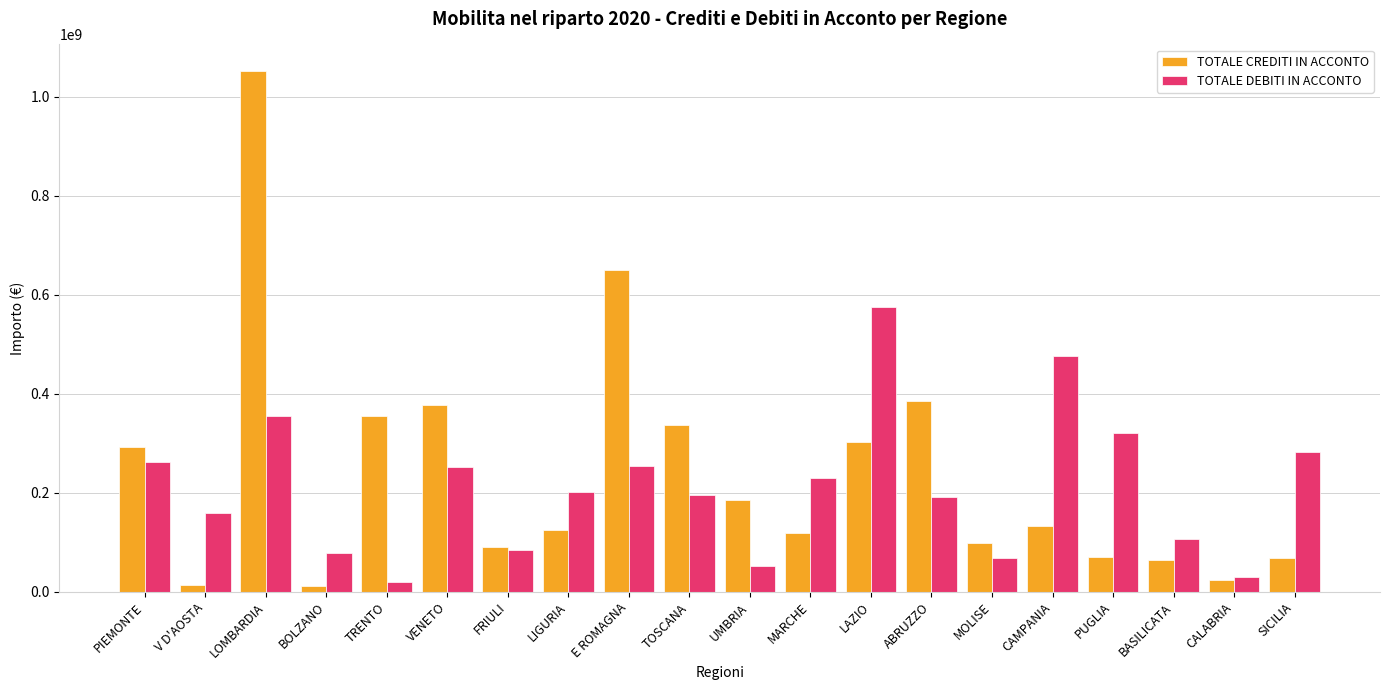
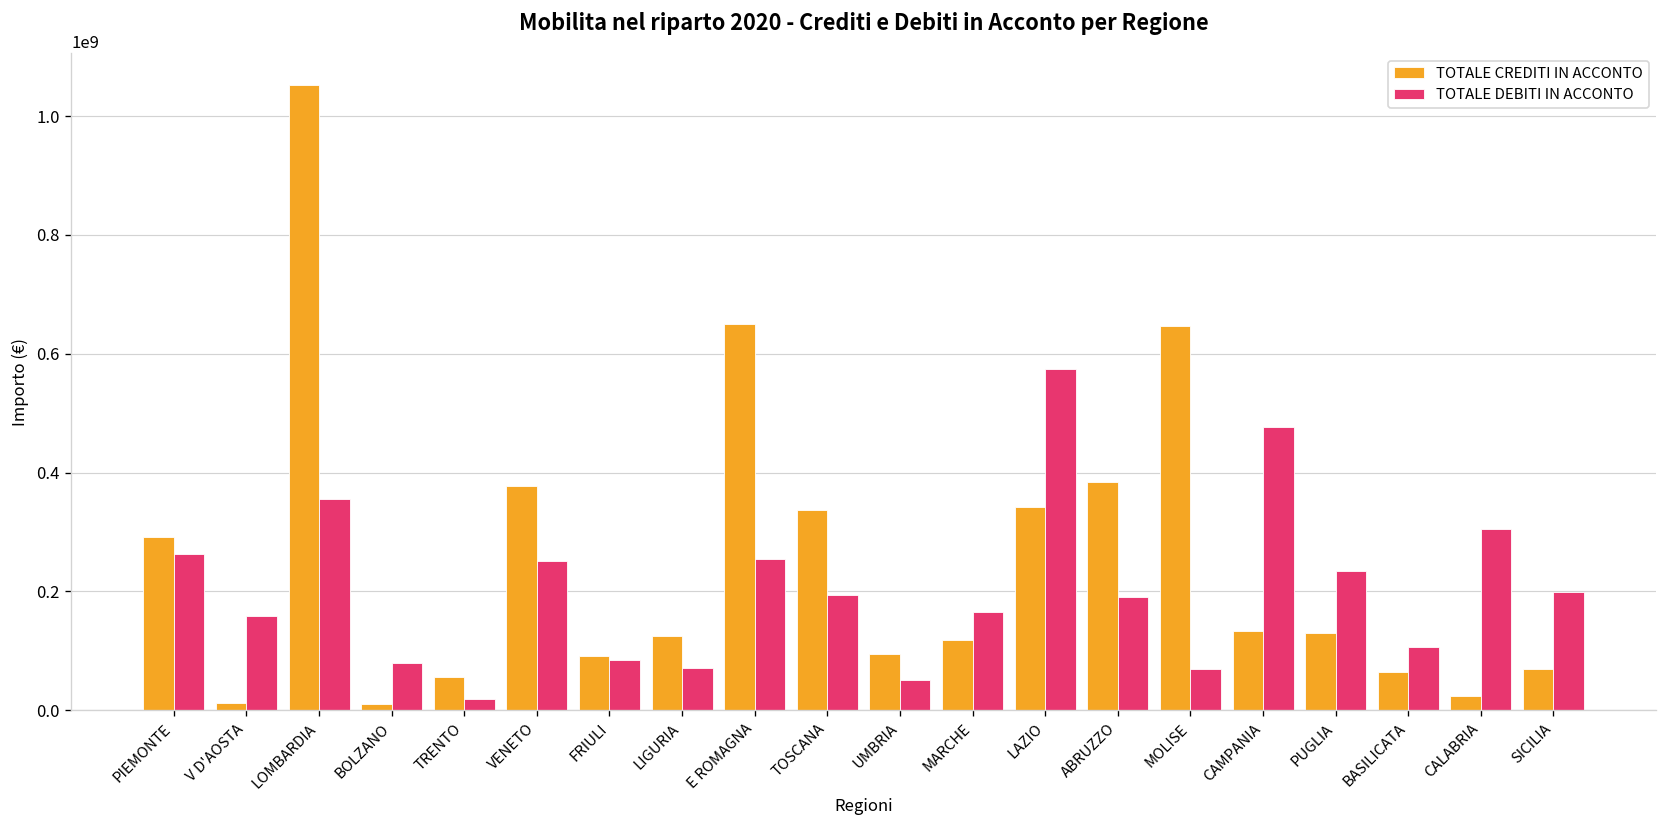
  {
    "TOTALE CREDITI IN ACCONTO": {
      "PIEMONTE": 290000000,
      "V D'AOSTA": 10000000,
      "LOMBARDIA": 1050000000,
      "BOLZANO": 10000000,
-     "TRENTO": 350000000,
+     "TRENTO": 60000000,
      "VENETO": 380000000,
      "FRIULI": 90000000,
      "LIGURIA": 130000000,
      "E ROMAGNA": 650000000,
      "TOSCANA": 340000000,
-     "UMBRIA": 180000000,
+     "UMBRIA": 90000000,
      "MARCHE": 120000000,
-     "LAZIO": 300000000,
+     "LAZIO": 340000000,
      "ABRUZZO": 380000000,
-     "MOLISE": 100000000,
+     "MOLISE": 650000000,
      "CAMPANIA": 130000000,
-     "PUGLIA": 70000000,
+     "PUGLIA": 130000000,
      "BASILICATA": 60000000,
      "CALABRIA": 20000000,
      "SICILIA": 70000000
    },
    "TOTALE DEBITI IN ACCONTO": {
      "PIEMONTE": 260000000,
      "V D'AOSTA": 160000000,
      "LOMBARDIA": 360000000,
      "BOLZANO": 80000000,
      "TRENTO": 20000000,
      "VENETO": 250000000,
      "FRIULI": 80000000,
-     "LIGURIA": 200000000,
+     "LIGURIA": 70000000,
      "E ROMAGNA": 250000000,
      "TOSCANA": 190000000,
      "UMBRIA": 50000000,
-     "MARCHE": 230000000,
+     "MARCHE": 170000000,
      "LAZIO": 570000000,
      "ABRUZZO": 190000000,
      "MOLISE": 70000000,
      "CAMPANIA": 480000000,
-     "PUGLIA": 320000000,
+     "PUGLIA": 230000000,
      "BASILICATA": 110000000,
-     "CALABRIA": 30000000,
-     "SICILIA": 280000000
+     "CALABRIA": 300000000,
+     "SICILIA": 200000000
    }
  }
